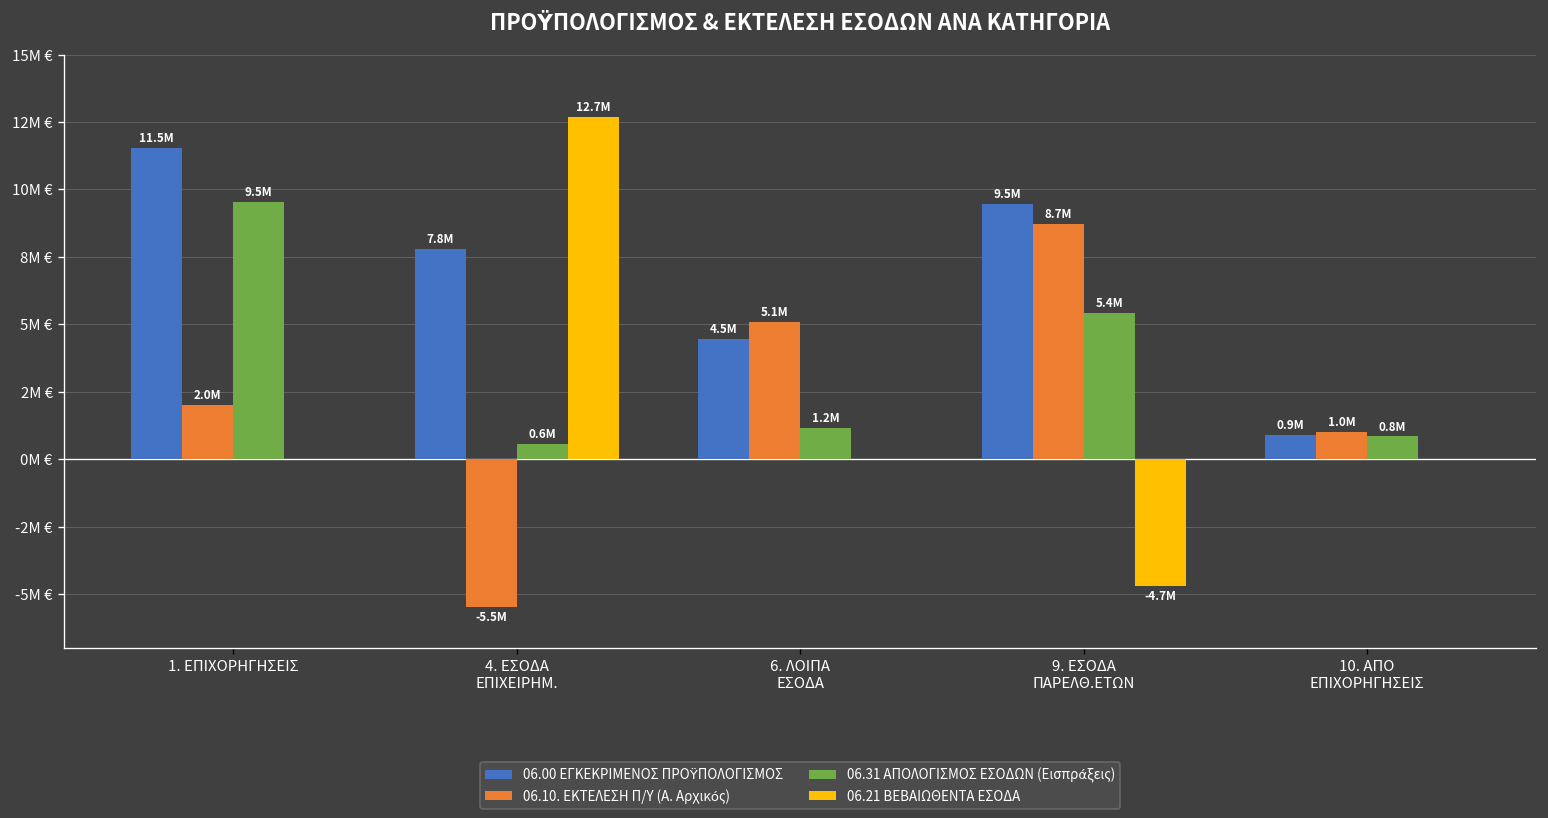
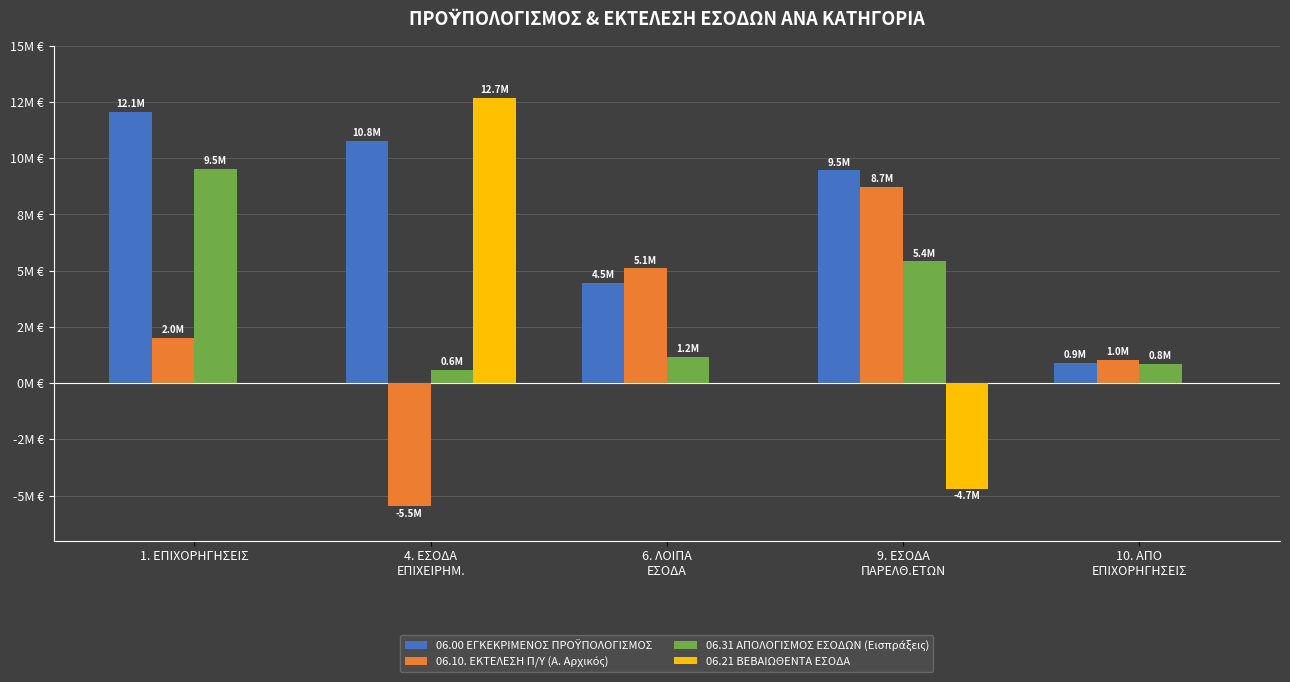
  {
    "06.00 ΕΓΚΕΚΡΙΜΕΝΟΣ ΠΡΟΫΠΟΛΟΓΙΣΜΟΣ": {
-     "1. ΕΠΙΧΟΡΗΓΗΣΕΙΣ": "11.5M",
-     "4. ΕΣΟΔΑ ΕΠΙΧΕΙΡΗΜ.": "7.8M",
+     "1. ΕΠΙΧΟΡΗΓΗΣΕΙΣ": "12.1M",
+     "4. ΕΣΟΔΑ ΕΠΙΧΕΙΡΗΜ.": "10.8M",
      "6. ΛΟΙΠΑ ΕΣΟΔΑ": "4.5M",
      "9. ΕΣΟΔΑ ΠΑΡΕΛΘ.ΕΤΩΝ": "9.5M",
      "10. ΑΠΟ ΕΠΙΧΟΡΗΓΗΣΕΙΣ": "0.9M"
    },
    "06.10. ΕΚΤΕΛΕΣΗ Π/Υ (Α. Αρχικός)": {
      "1. ΕΠΙΧΟΡΗΓΗΣΕΙΣ": "2.0M",
      "4. ΕΣΟΔΑ ΕΠΙΧΕΙΡΗΜ.": "-5.5M",
      "6. ΛΟΙΠΑ ΕΣΟΔΑ": "5.1M",
      "9. ΕΣΟΔΑ ΠΑΡΕΛΘ.ΕΤΩΝ": "8.7M",
      "10. ΑΠΟ ΕΠΙΧΟΡΗΓΗΣΕΙΣ": "1.0M"
    },
    "06.31 ΑΠΟΛΟΓΙΣΜΟΣ ΕΣΟΔΩΝ (Εισπράξεις)": {
      "1. ΕΠΙΧΟΡΗΓΗΣΕΙΣ": "9.5M",
      "4. ΕΣΟΔΑ ΕΠΙΧΕΙΡΗΜ.": "0.6M",
      "6. ΛΟΙΠΑ ΕΣΟΔΑ": "1.2M",
      "9. ΕΣΟΔΑ ΠΑΡΕΛΘ.ΕΤΩΝ": "5.4M",
      "10. ΑΠΟ ΕΠΙΧΟΡΗΓΗΣΕΙΣ": "0.8M"
    },
    "06.21 ΒΕΒΑΙΩΘΕΝΤΑ ΕΣΟΔΑ": {
      "4. ΕΣΟΔΑ ΕΠΙΧΕΙΡΗΜ.": "12.7M",
      "9. ΕΣΟΔΑ ΠΑΡΕΛΘ.ΕΤΩΝ": "-4.7M"
    }
  }
